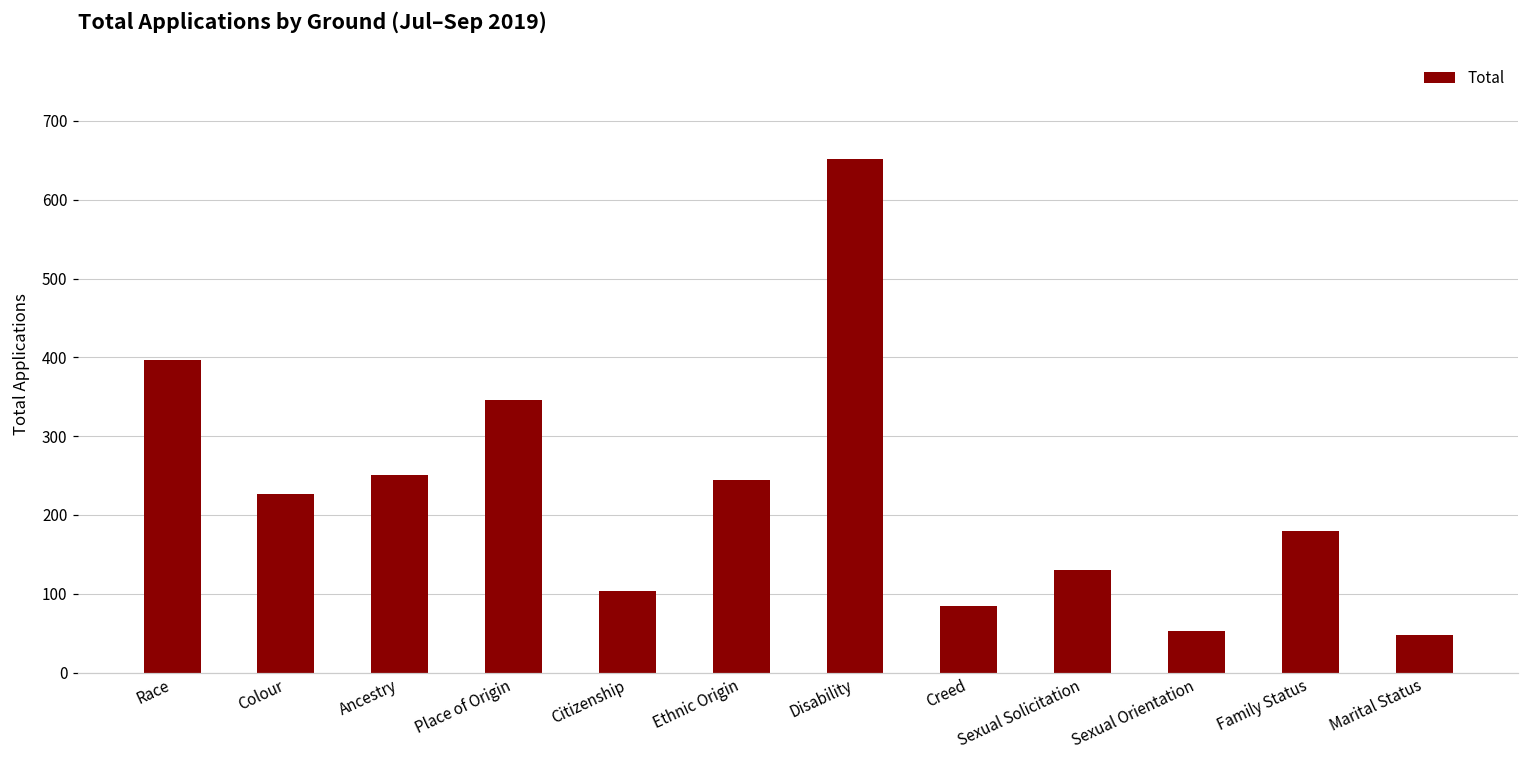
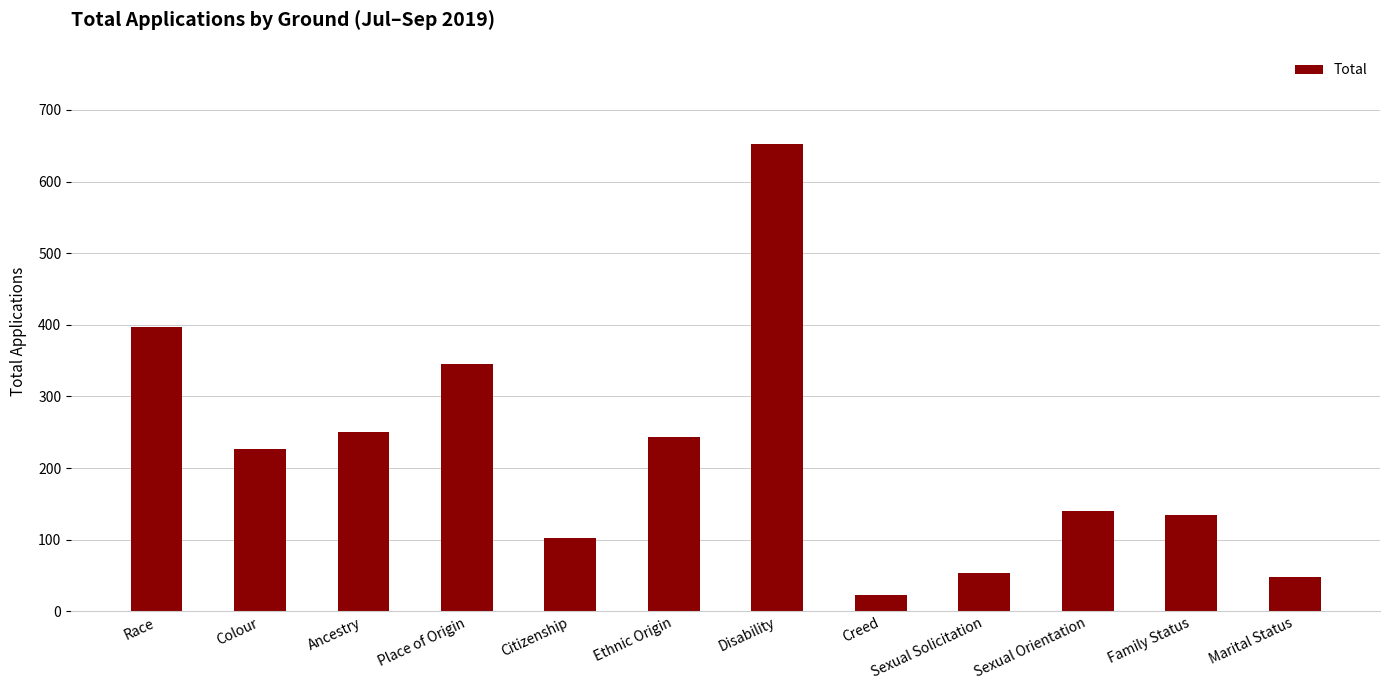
  {
    "Race": 400,
    "Colour": 230,
    "Ancestry": 250,
    "Place of Origin": 350,
    "Citizenship": 100,
    "Ethnic Origin": 240,
    "Disability": 650,
-   "Creed": 90,
-   "Sexual Solicitation": 130,
-   "Sexual Orientation": 50,
-   "Family Status": 180,
+   "Creed": 20,
+   "Sexual Solicitation": 50,
+   "Sexual Orientation": 140,
+   "Family Status": 140,
    "Marital Status": 50
  }
